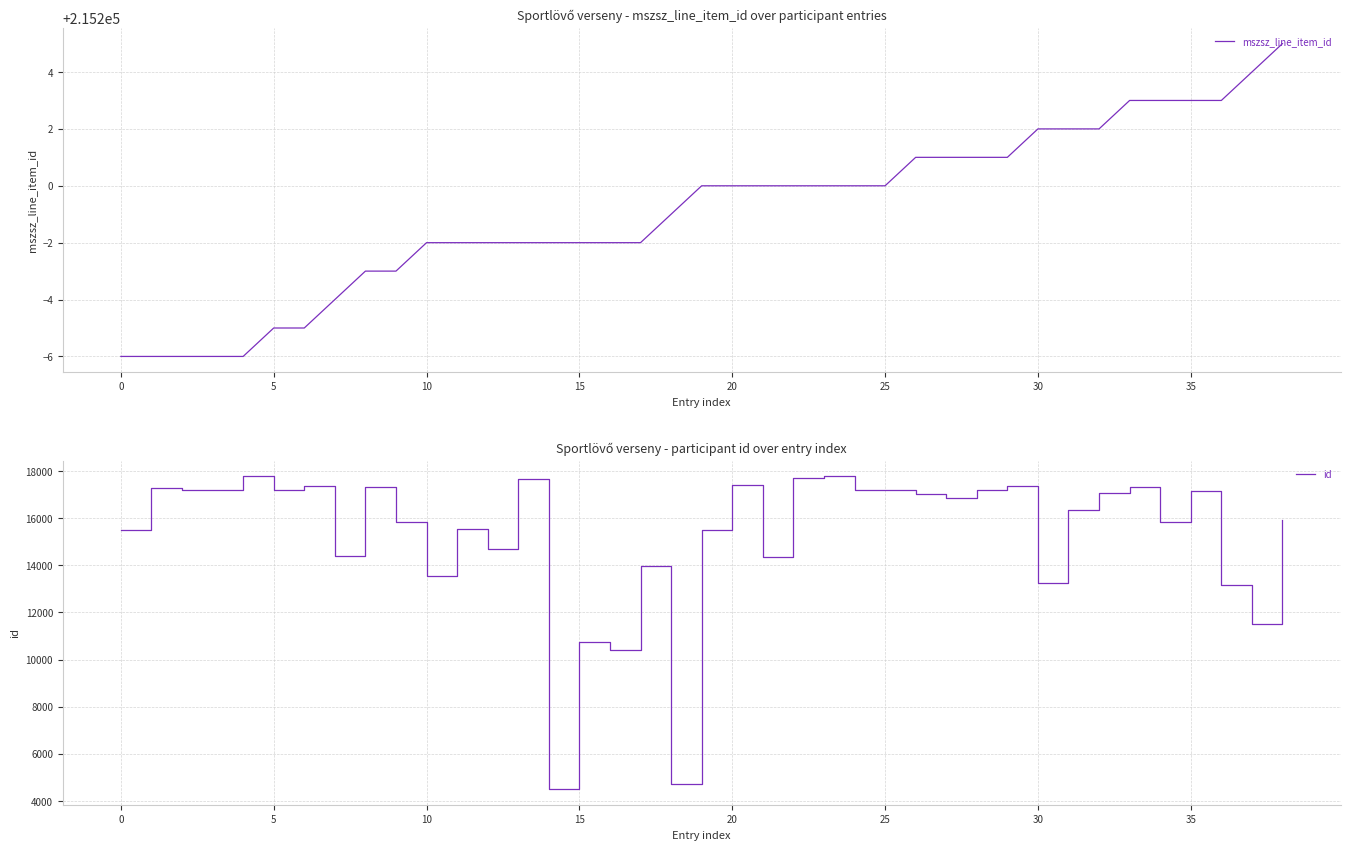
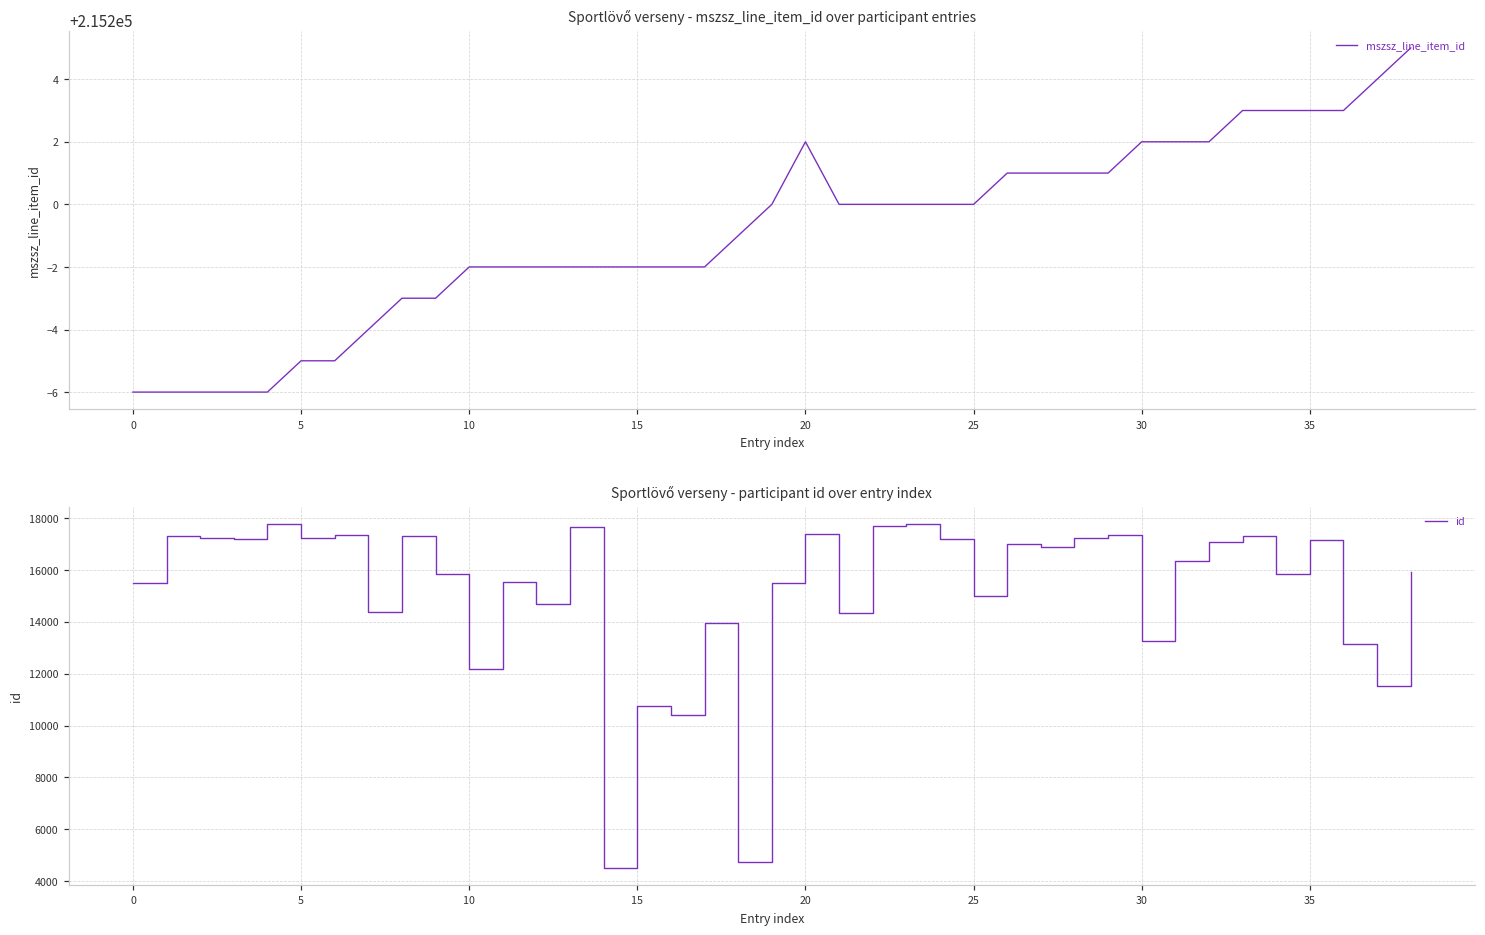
  {
    "Sportlövő verseny - mszsz_line_item_id over participant entries": {
      "0": 215194,
      "5": 215195,
      "10": 215198,
      "15": 215198,
-     "20": 215200,
+     "20": 215202,
      "25": 215200,
      "30": 215202,
      "35": 215203
    },
    "Sportlövő verseny - participant id over entry index": {
      "0": 15500,
      "5": 17200,
-     "10": 13500,
+     "10": 12200,
      "15": 10800,
      "20": 17400,
-     "25": 17200,
+     "25": 15000,
      "30": 13300,
      "35": 17200
    }
  }
